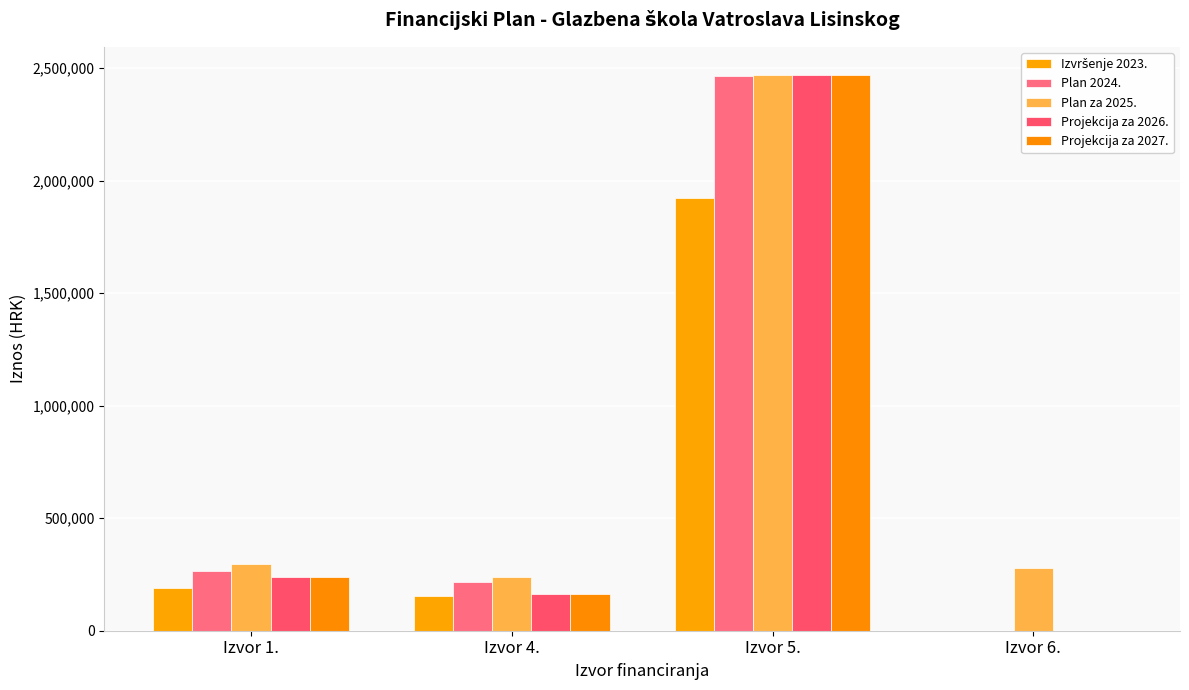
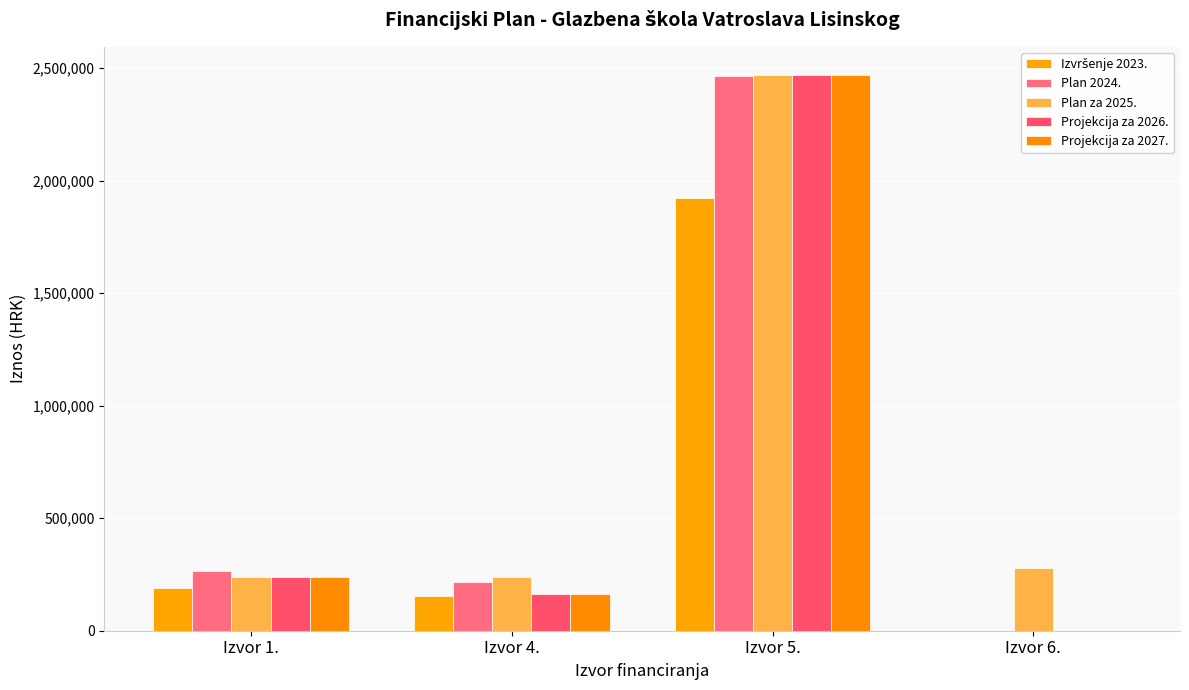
  {
    "Plan za 2025.": {
-     "Izvor 1.": "300,000",
+     "Izvor 1.": "240,000",
      "Izvor 4.": "240,000",
      "Izvor 5.": "2,470,000",
      "Izvor 6.": "280,000"
    }
  }
